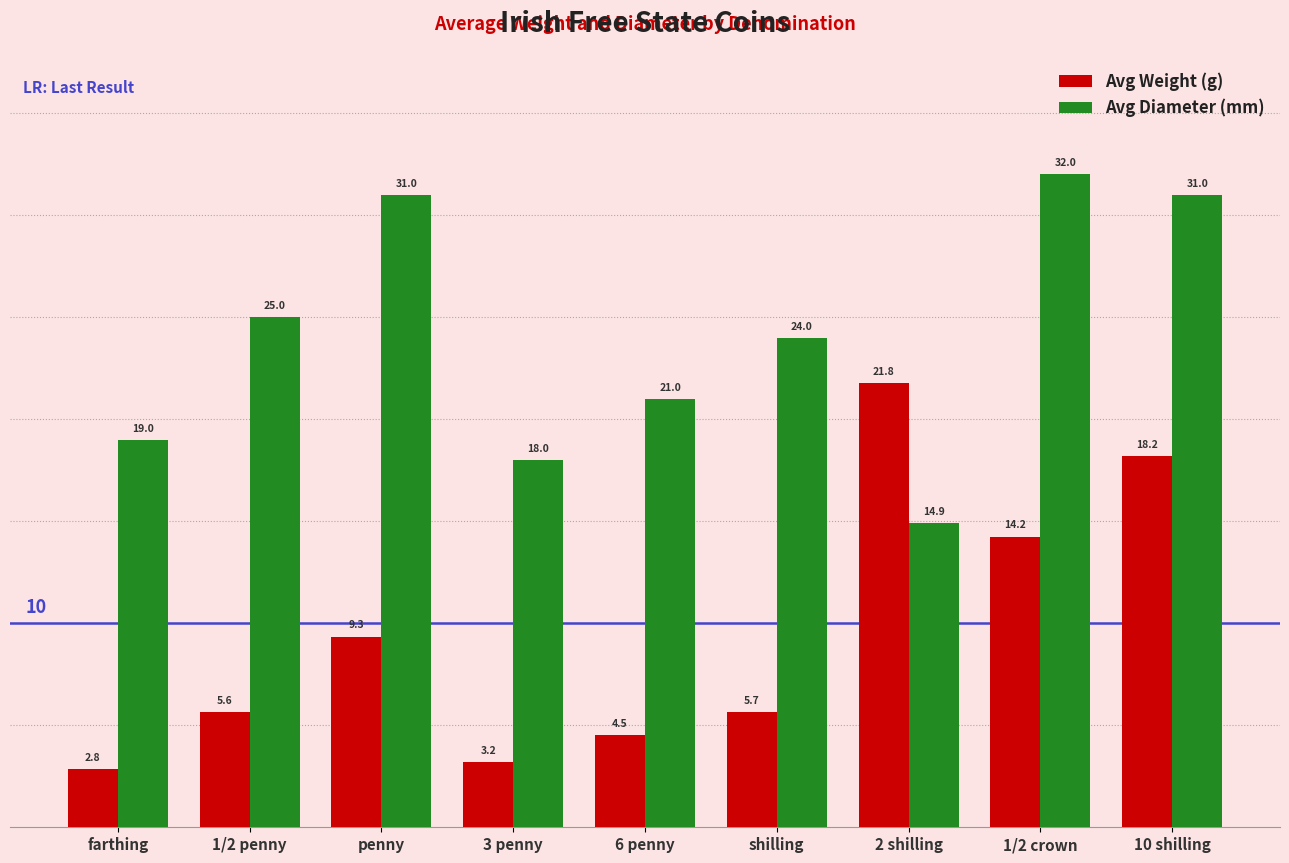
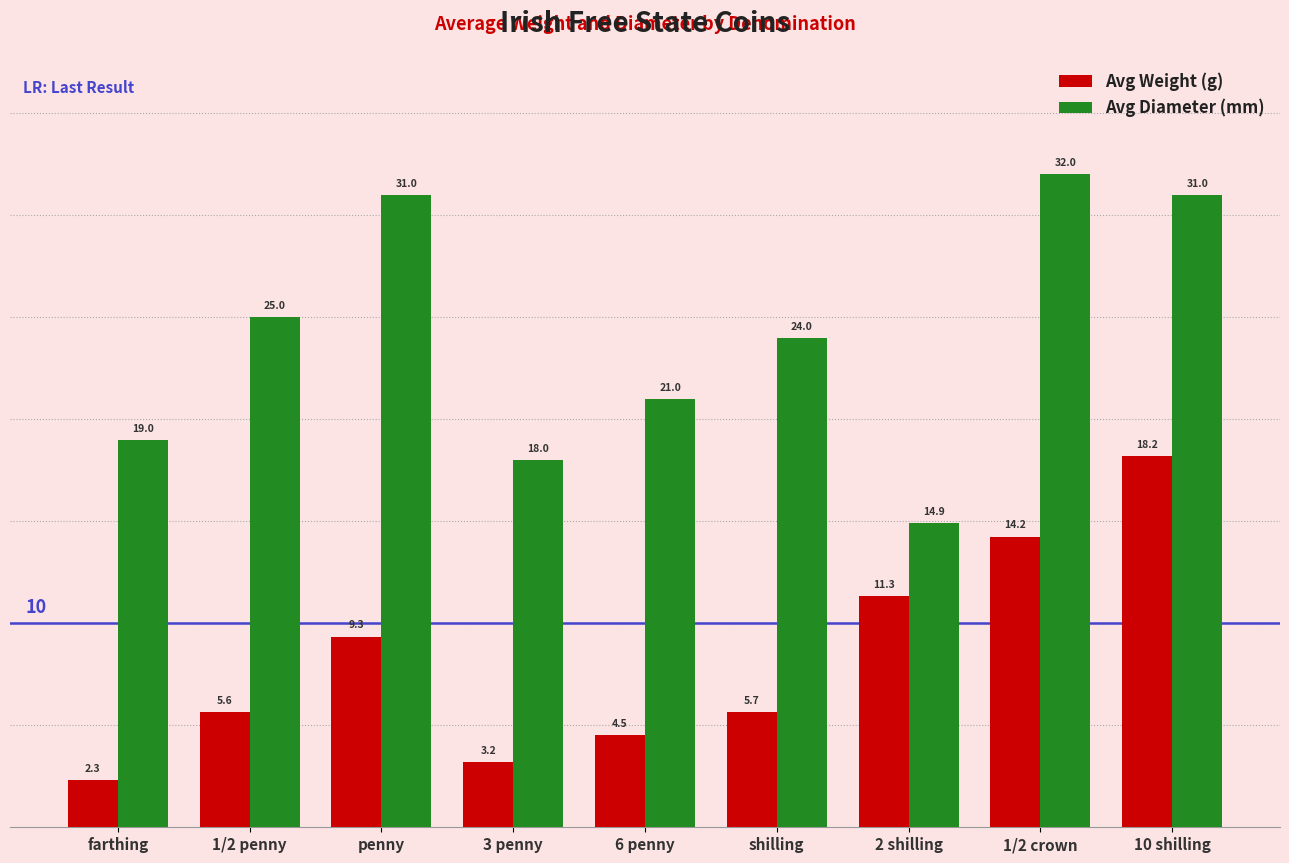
  {
    "Avg Weight (g)": {
-     "farthing": 2.8,
+     "farthing": 2.3,
      "1/2 penny": 5.6,
      "penny": 9.3,
      "3 penny": 3.2,
      "6 penny": 4.5,
      "shilling": 5.7,
-     "2 shilling": 21.8,
+     "2 shilling": 11.3,
      "1/2 crown": 14.2,
      "10 shilling": 18.2
    },
    "Avg Diameter (mm)": {
      "farthing": 19.0,
      "1/2 penny": 25.0,
      "penny": 31.0,
      "3 penny": 18.0,
      "6 penny": 21.0,
      "shilling": 24.0,
      "2 shilling": 14.9,
      "1/2 crown": 32.0,
      "10 shilling": 31.0
    }
  }
